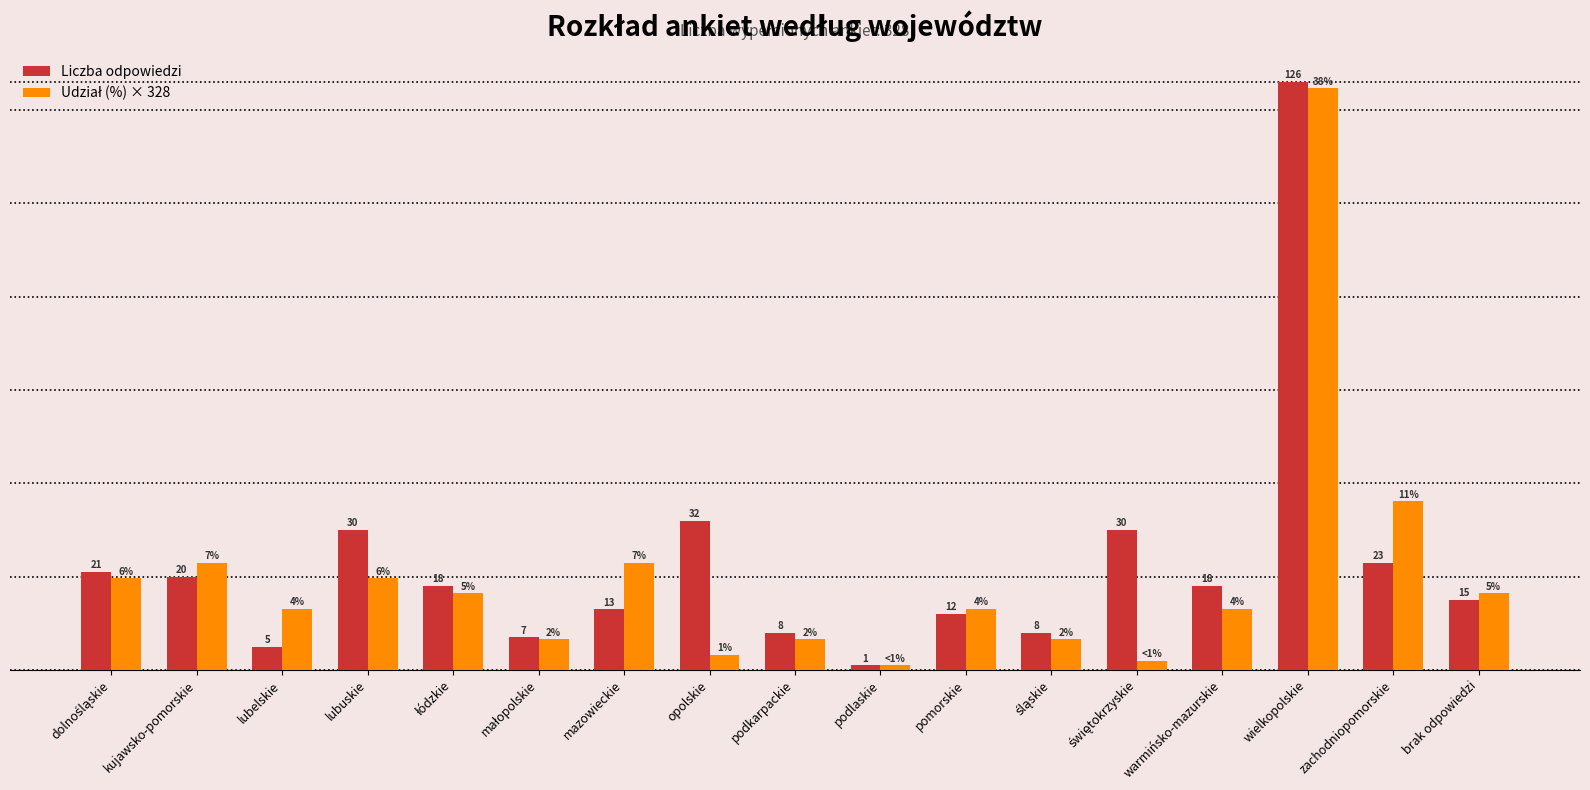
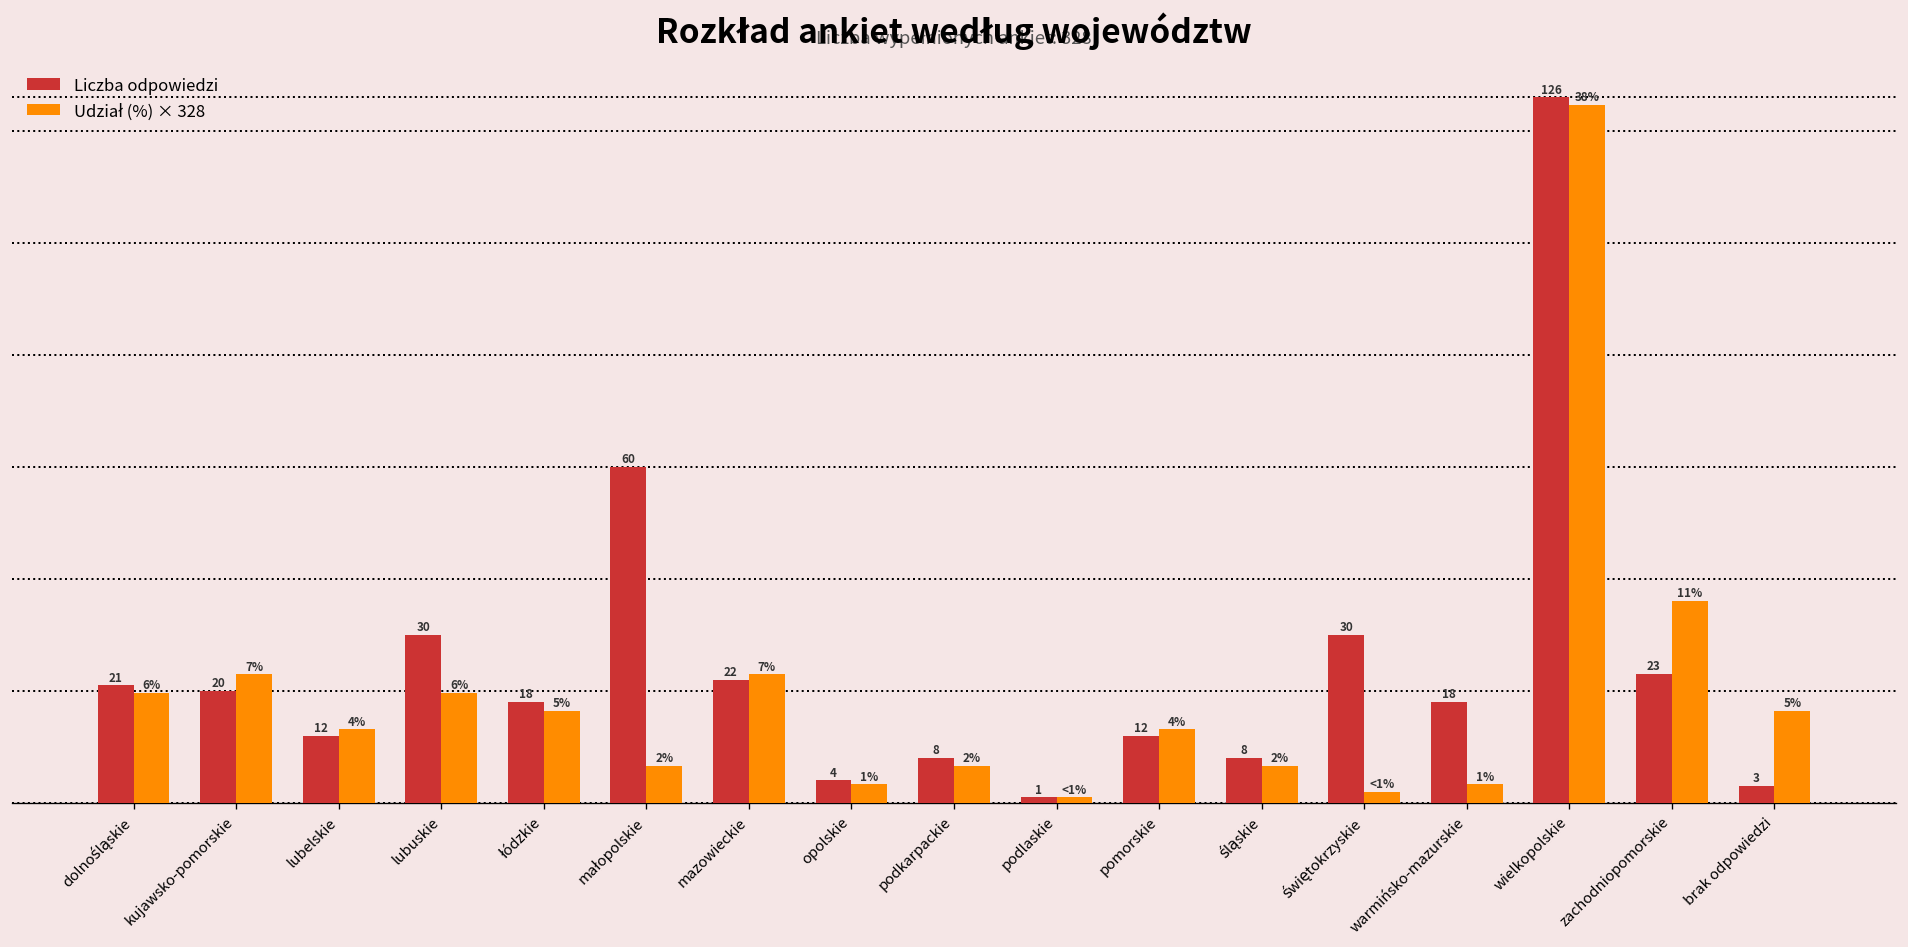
  {
    "Liczba odpowiedzi": {
      "dolnośląskie": "21",
      "kujawsko-pomorskie": "20",
-     "lubelskie": "5",
+     "lubelskie": "12",
      "lubuskie": "30",
      "łódzkie": "18",
-     "małopolskie": "7",
-     "mazowieckie": "13",
-     "opolskie": "32",
+     "małopolskie": "60",
+     "mazowieckie": "22",
+     "opolskie": "4",
      "podkarpackie": "8",
      "podlaskie": "1",
      "pomorskie": "12",
      "śląskie": "8",
      "świętokrzyskie": "30",
      "warmińsko-mazurskie": "18",
      "wielkopolskie": "126",
      "zachodniopomorskie": "23",
-     "brak odpowiedzi": "15"
+     "brak odpowiedzi": "3"
    },
    "Udział (%) × 328": {
      "podlaskie": "1%",
-     "warmińsko-mazurskie": "4%"
+     "warmińsko-mazurskie": "1%"
    }
  }
